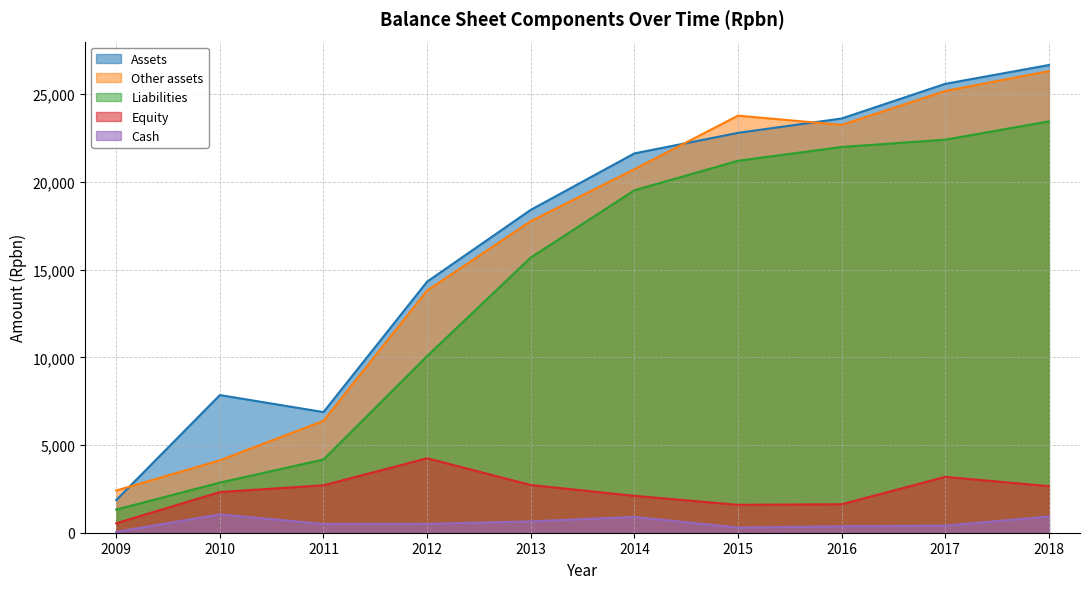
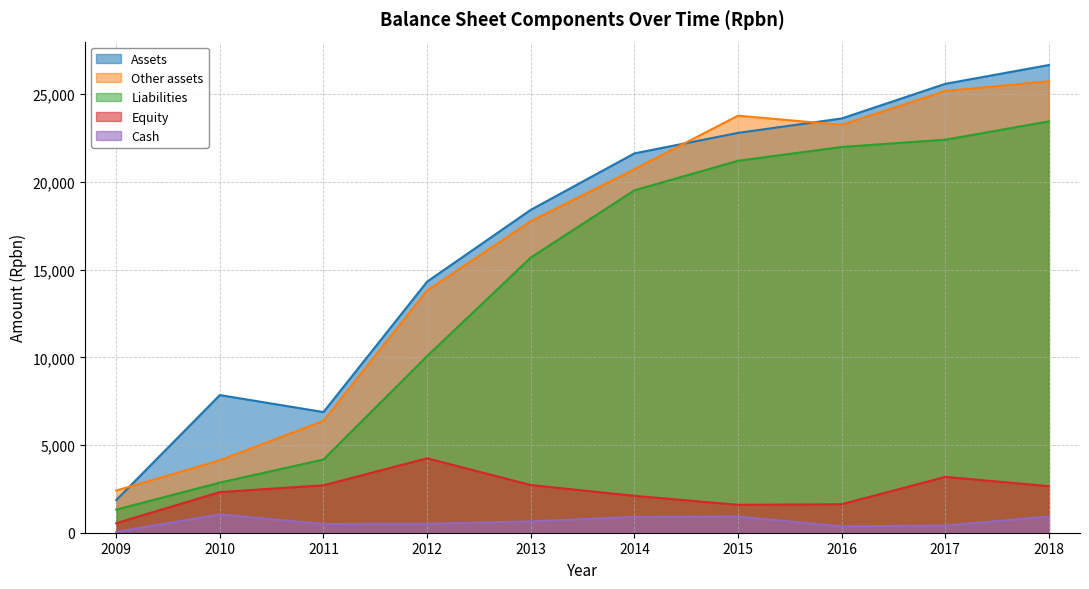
  {
    "Assets": {
      "2009": "1,900",
      "2010": "7,800",
      "2011": "6,900",
      "2012": "14,300",
      "2013": "18,400",
      "2014": "21,600",
      "2015": "22,800",
      "2016": "23,600",
      "2017": "25,600",
      "2018": "26,700"
    },
    "Other assets": {
      "2009": "2,400",
      "2010": "4,100",
      "2011": "6,400",
      "2012": "13,800",
      "2013": "17,800",
      "2014": "20,700",
      "2015": "23,800",
      "2016": "23,300",
      "2017": "25,200",
-     "2018": "26,300"
+     "2018": "25,700"
    },
    "Liabilities": {
      "2009": "1,300",
      "2010": "2,900",
      "2011": "4,200",
      "2012": "10,100",
      "2013": "15,700",
      "2014": "19,500",
      "2015": "21,200",
      "2016": "22,000",
      "2017": "22,400",
      "2018": "23,500"
    },
    "Equity": {
      "2009": "500",
      "2010": "2,300",
      "2011": "2,700",
      "2012": "4,200",
      "2013": "2,700",
      "2014": "2,100",
      "2015": "1,600",
      "2016": "1,600",
      "2017": "3,200",
      "2018": "2,700"
    },
    "Cash": {
      "2009": "0",
      "2010": "1,000",
      "2011": "500",
      "2012": "500",
      "2013": "600",
      "2014": "900",
-     "2015": "300",
+     "2015": "900",
      "2016": "400",
      "2017": "400",
      "2018": "900"
    }
  }
